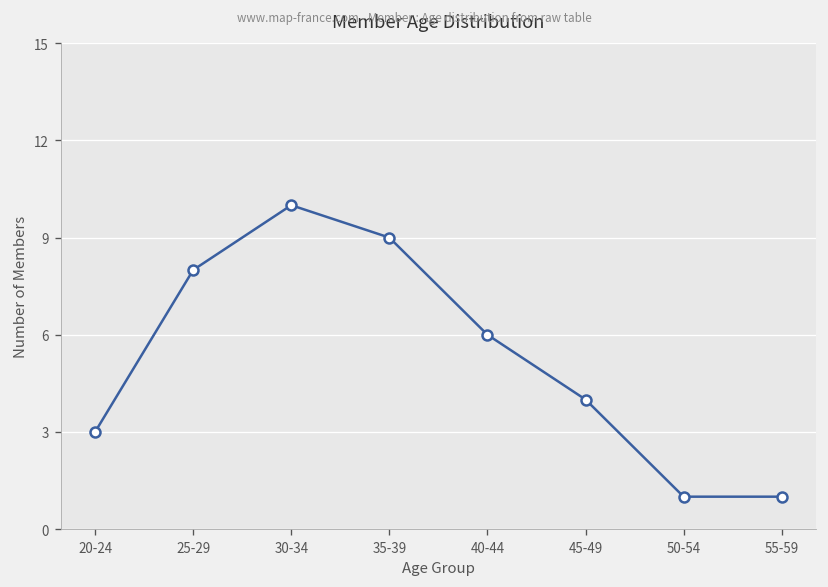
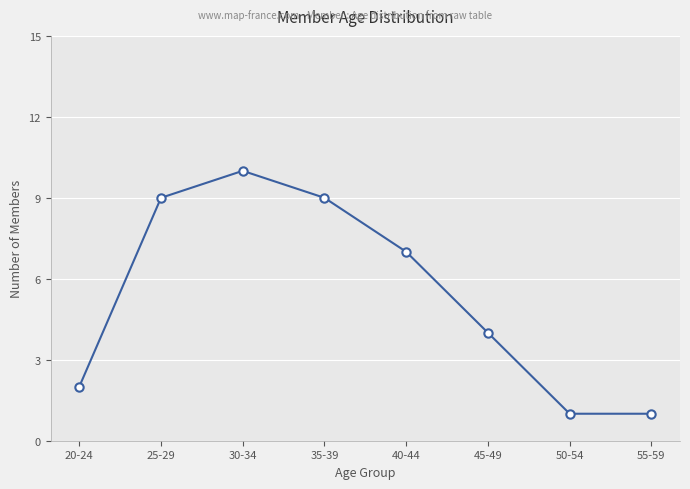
  {
-   "20-24": 3,
-   "25-29": 8,
+   "20-24": 2,
+   "25-29": 9,
    "30-34": 10,
    "35-39": 9,
-   "40-44": 6,
+   "40-44": 7,
    "45-49": 4,
    "50-54": 1,
    "55-59": 1
  }
